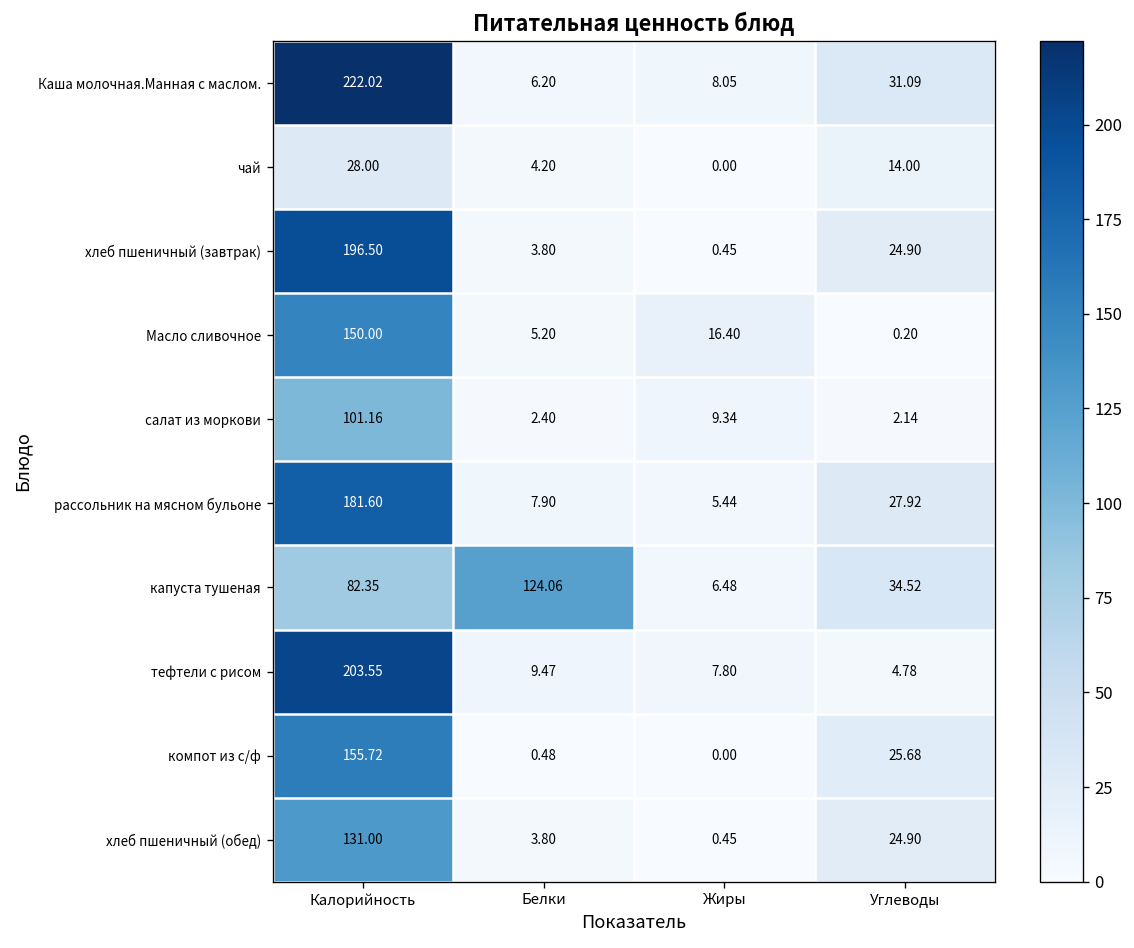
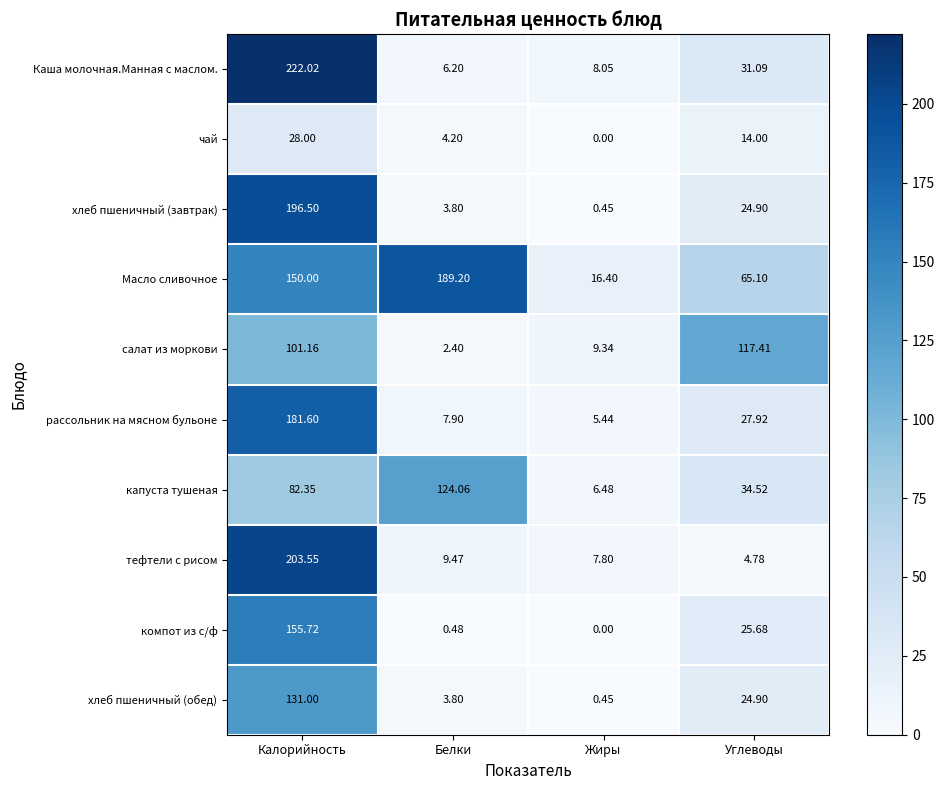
  {
    "Каша молочная.Манная с маслом.": {
      "Калорийность": 222.02,
      "Белки": 6.20,
      "Жиры": 8.05,
      "Углеводы": 31.09
    },
    "чай": {
      "Калорийность": 28.00,
      "Белки": 4.20,
      "Жиры": 0.00,
      "Углеводы": 14.00
    },
    "хлеб пшеничный (завтрак)": {
      "Калорийность": 196.50,
      "Белки": 3.80,
      "Жиры": 0.45,
      "Углеводы": 24.90
    },
    "Масло сливочное": {
      "Калорийность": 150.00,
-     "Белки": 5.20,
+     "Белки": 189.20,
      "Жиры": 16.40,
-     "Углеводы": 0.20
+     "Углеводы": 65.10
    },
    "салат из моркови": {
      "Калорийность": 101.16,
      "Белки": 2.40,
      "Жиры": 9.34,
-     "Углеводы": 2.14
+     "Углеводы": 117.41
    },
    "рассольник на мясном бульоне": {
      "Калорийность": 181.60,
      "Белки": 7.90,
      "Жиры": 5.44,
      "Углеводы": 27.92
    },
    "капуста тушеная": {
      "Калорийность": 82.35,
      "Белки": 124.06,
      "Жиры": 6.48,
      "Углеводы": 34.52
    },
    "тефтели с рисом": {
      "Калорийность": 203.55,
      "Белки": 9.47,
      "Жиры": 7.80,
      "Углеводы": 4.78
    },
    "компот из с/ф": {
      "Калорийность": 155.72,
      "Белки": 0.48,
      "Жиры": 0.00,
      "Углеводы": 25.68
    },
    "хлеб пшеничный (обед)": {
      "Калорийность": 131.00,
      "Белки": 3.80,
      "Жиры": 0.45,
      "Углеводы": 24.90
    }
  }
